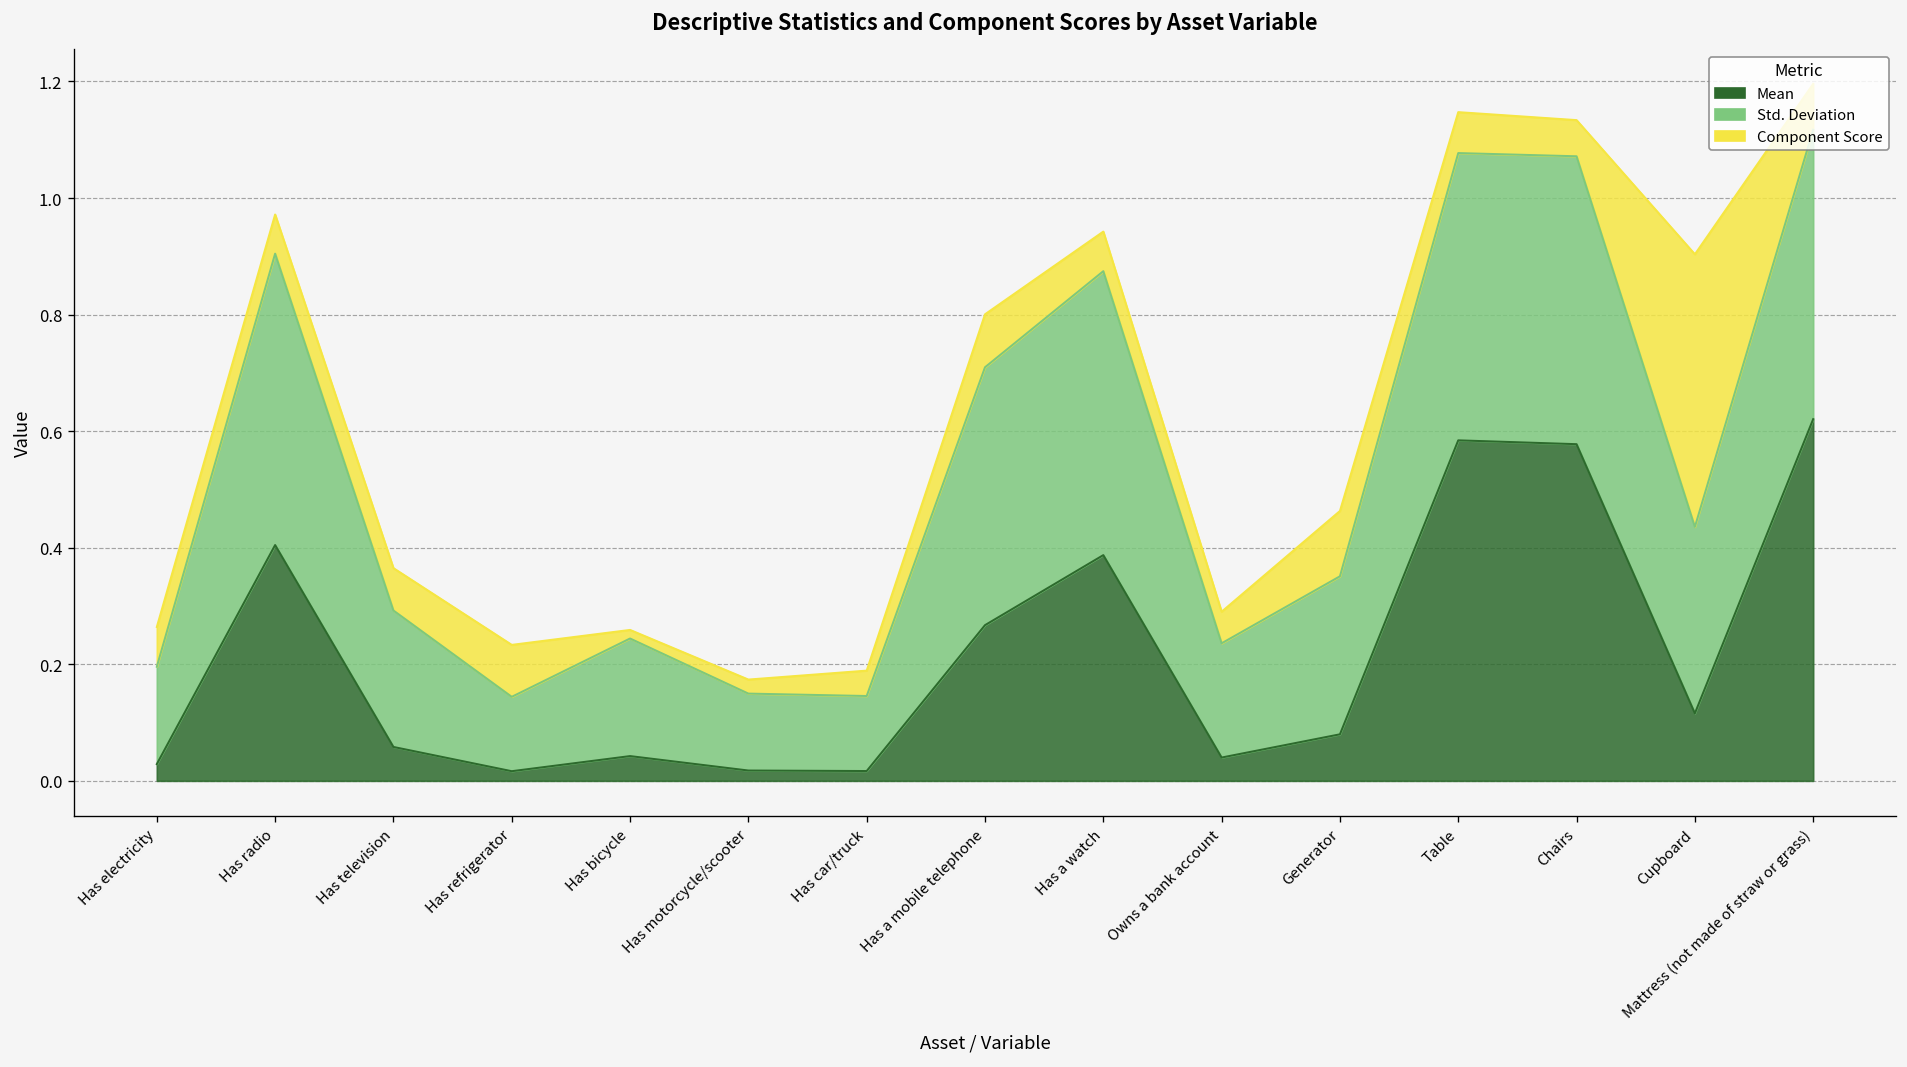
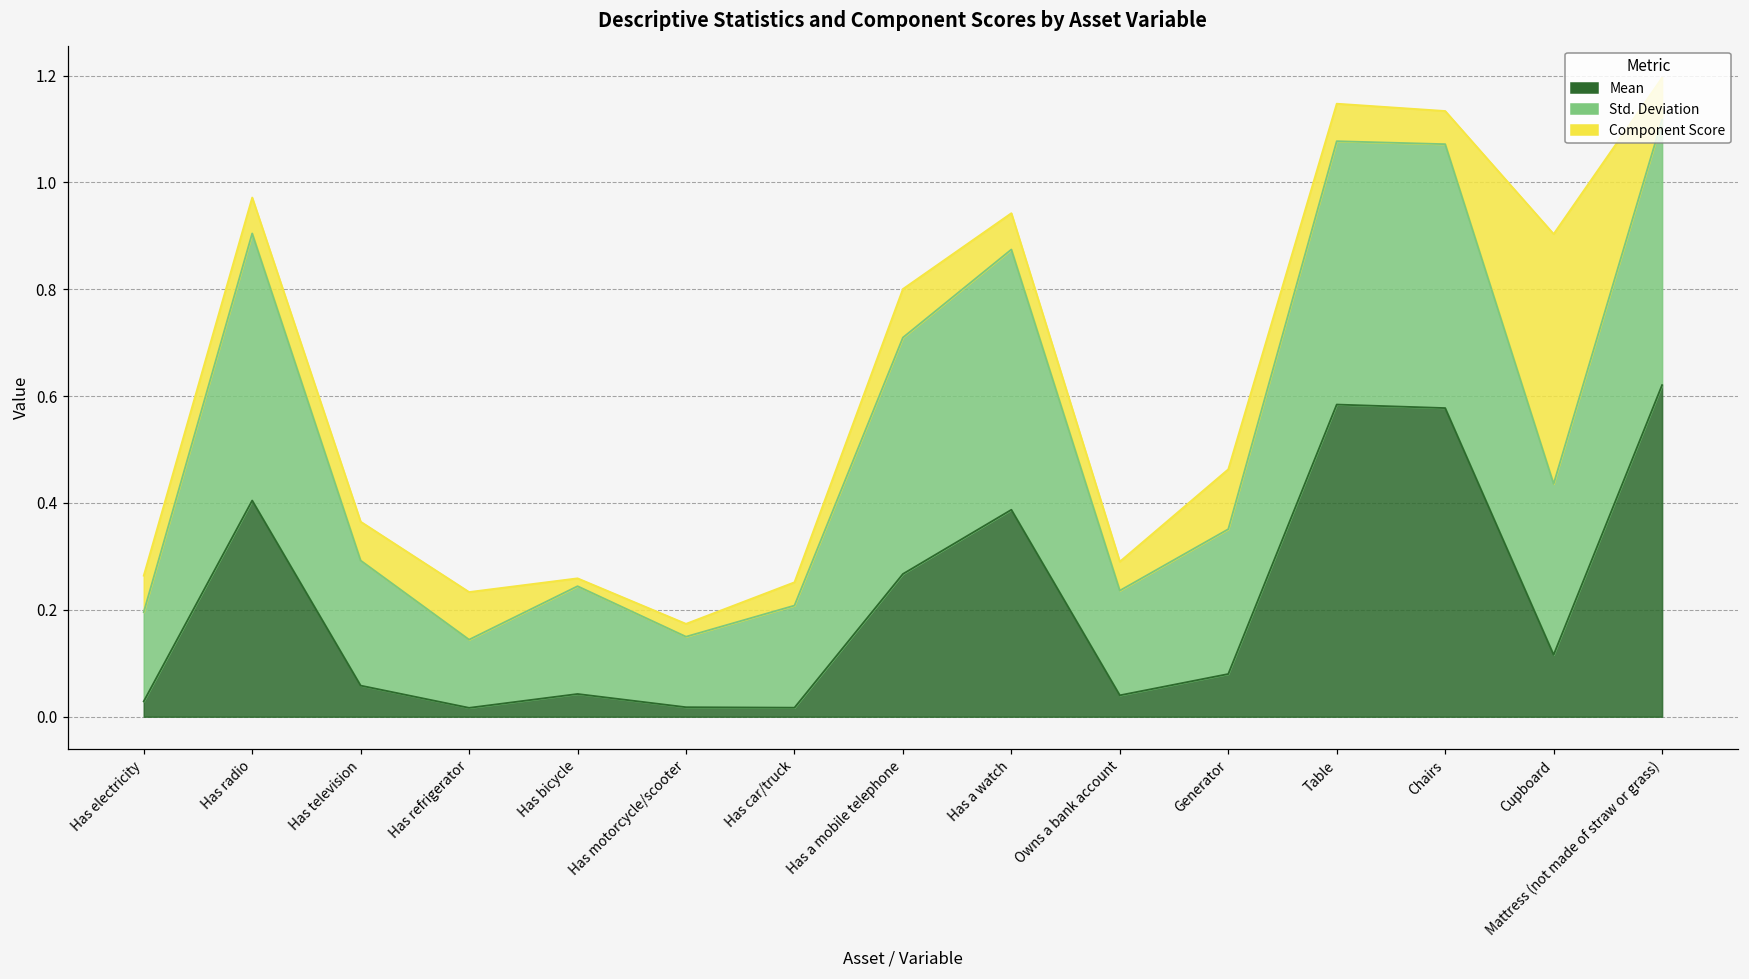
  {
    "Mean": {
      "Has electricity": 0.03,
      "Has radio": 0.40,
      "Has television": 0.06,
      "Has refrigerator": 0.02,
      "Has bicycle": 0.04,
      "Has motorcycle/scooter": 0.02,
      "Has car/truck": 0.02,
      "Has a mobile telephone": 0.27,
      "Has a watch": 0.39,
      "Owns a bank account": 0.04,
      "Generator": 0.08,
      "Table": 0.58,
      "Chairs": 0.58,
      "Cupboard": 0.12,
      "Mattress (not made of straw or grass)": 0.62
    },
    "Std. Deviation": {
      "Has electricity": 0.17,
      "Has radio": 0.50,
      "Has television": 0.23,
      "Has refrigerator": 0.13,
      "Has bicycle": 0.20,
      "Has motorcycle/scooter": 0.13,
-     "Has car/truck": 0.13,
+     "Has car/truck": 0.19,
      "Has a mobile telephone": 0.44,
      "Has a watch": 0.49,
      "Owns a bank account": 0.20,
      "Generator": 0.27,
      "Table": 0.49,
      "Chairs": 0.49,
      "Cupboard": 0.32
    },
    "Component Score": {
      "Has electricity": 0.07,
      "Has radio": 0.07,
      "Has television": 0.07,
      "Has refrigerator": 0.09,
      "Has bicycle": 0.01,
      "Has motorcycle/scooter": 0.02,
      "Has car/truck": 0.04,
      "Has a mobile telephone": 0.09,
      "Has a watch": 0.07,
      "Owns a bank account": 0.05,
      "Generator": 0.11,
      "Table": 0.07,
      "Chairs": 0.06,
      "Cupboard": 0.47
    }
  }
